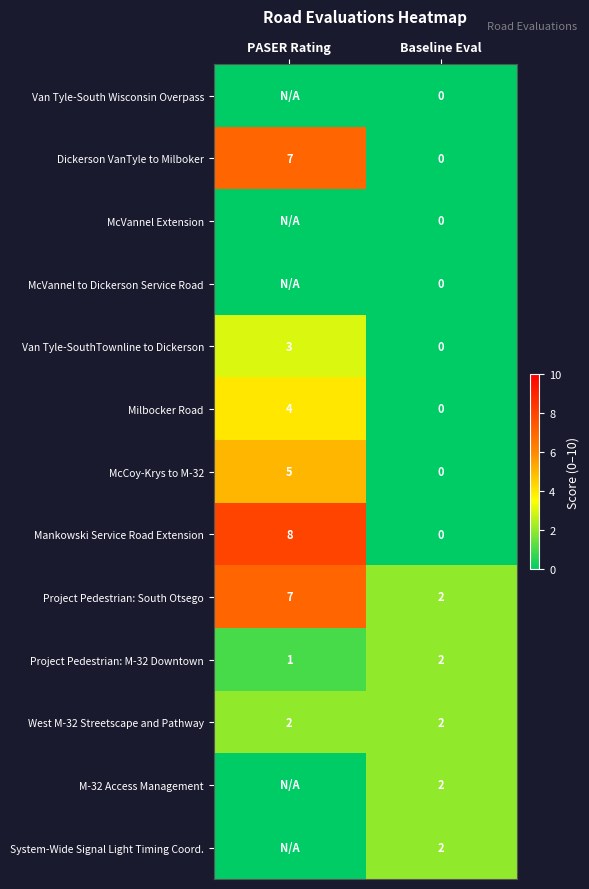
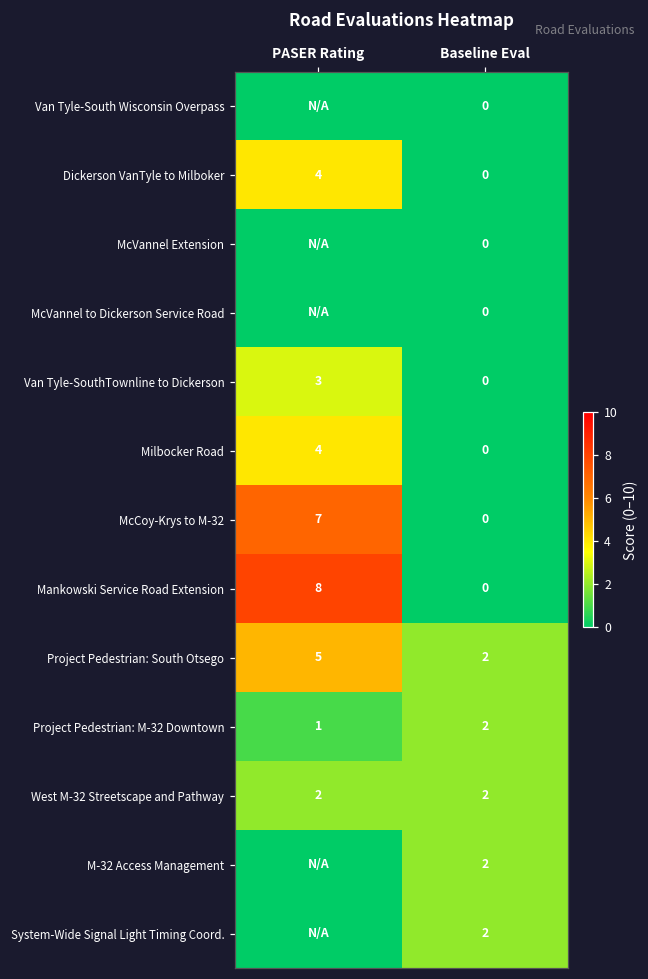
  {
    "Van Tyle-South Wisconsin Overpass": {
      "Baseline Eval": 0
    },
    "Dickerson VanTyle to Milboker": {
-     "PASER Rating": 7,
+     "PASER Rating": 4,
      "Baseline Eval": 0
    },
    "McVannel Extension": {
      "Baseline Eval": 0
    },
    "McVannel to Dickerson Service Road": {
      "Baseline Eval": 0
    },
    "Van Tyle-SouthTownline to Dickerson": {
      "PASER Rating": 3,
      "Baseline Eval": 0
    },
    "Milbocker Road": {
      "PASER Rating": 4,
      "Baseline Eval": 0
    },
    "McCoy-Krys to M-32": {
-     "PASER Rating": 5,
+     "PASER Rating": 7,
      "Baseline Eval": 0
    },
    "Mankowski Service Road Extension": {
      "PASER Rating": 8,
      "Baseline Eval": 0
    },
    "Project Pedestrian: South Otsego": {
-     "PASER Rating": 7,
+     "PASER Rating": 5,
      "Baseline Eval": 2
    },
    "Project Pedestrian: M-32 Downtown": {
      "PASER Rating": 1,
      "Baseline Eval": 2
    },
    "West M-32 Streetscape and Pathway": {
      "PASER Rating": 2,
      "Baseline Eval": 2
    },
    "M-32 Access Management": {
      "Baseline Eval": 2
    },
    "System-Wide Signal Light Timing Coord.": {
      "Baseline Eval": 2
    }
  }
